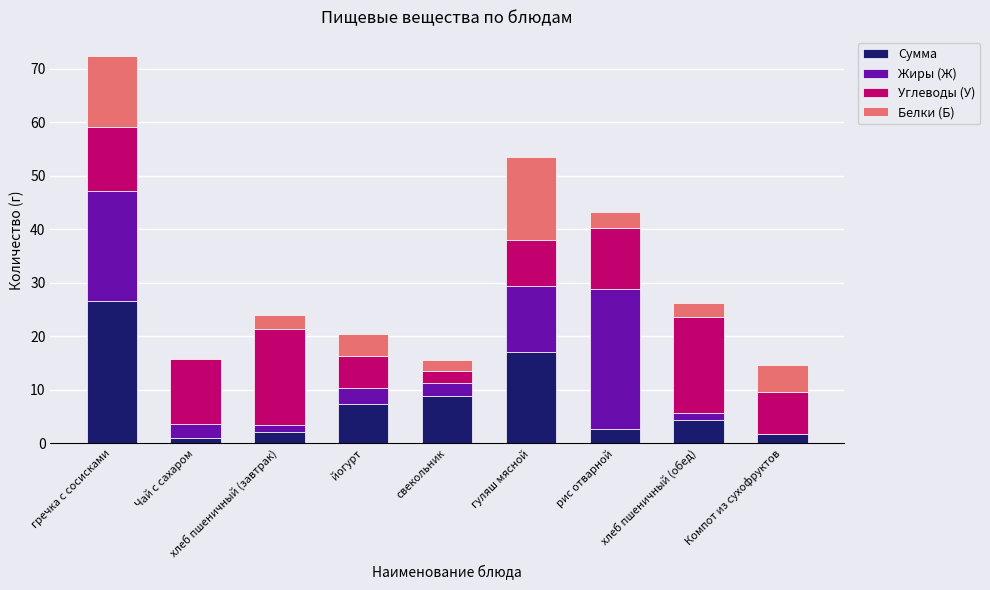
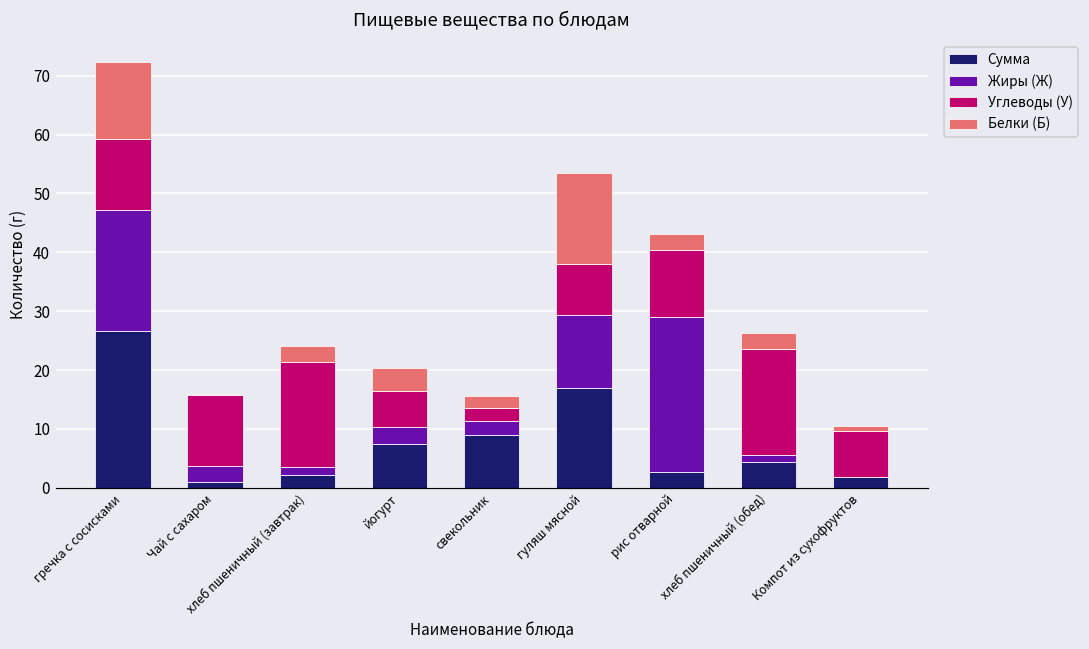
  {
    "Сумма": {
      "гречка с сосисками": 27,
      "Чай с сахаром": 1,
      "хлеб пшеничный (завтрак)": 2,
      "йогурт": 7,
      "свекольник": 9,
      "гуляш мясной": 17,
      "рис отварной": 3,
      "хлеб пшеничный (обед)": 4,
      "Компот из сухофруктов": 2
    },
    "Жиры (Ж)": {
      "гречка с сосисками": 21,
      "Чай с сахаром": 3,
      "хлеб пшеничный (завтрак)": 1,
      "йогурт": 3,
      "свекольник": 2,
      "гуляш мясной": 12,
      "рис отварной": 26,
      "хлеб пшеничный (обед)": 1,
      "Компот из сухофруктов": 0
    },
    "Углеводы (У)": {
      "гречка с сосисками": 12,
      "Чай с сахаром": 12,
      "хлеб пшеничный (завтрак)": 18,
      "йогурт": 6,
      "свекольник": 2,
      "гуляш мясной": 9,
      "рис отварной": 11,
      "хлеб пшеничный (обед)": 18,
      "Компот из сухофруктов": 8
    },
    "Белки (Б)": {
      "гречка с сосисками": 13,
      "хлеб пшеничный (завтрак)": 3,
      "йогурт": 4,
      "свекольник": 2,
      "гуляш мясной": 16,
      "рис отварной": 3,
      "хлеб пшеничный (обед)": 3,
-     "Компот из сухофруктов": 5
+     "Компот из сухофруктов": 1
    }
  }
